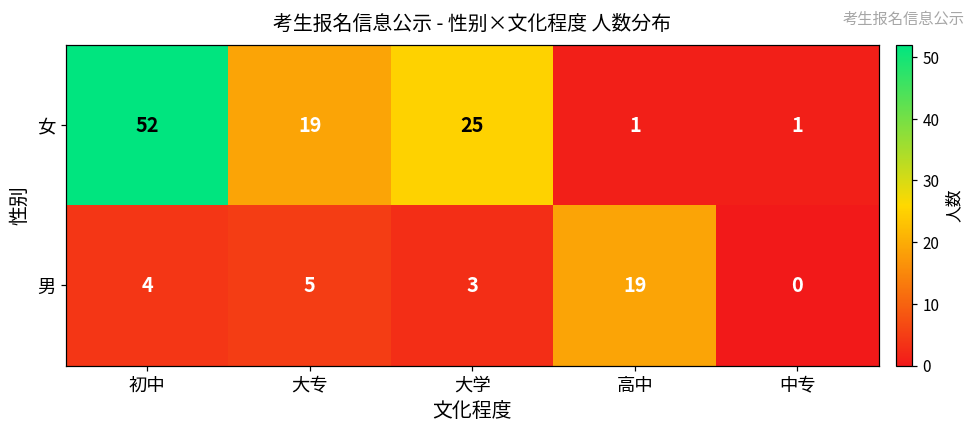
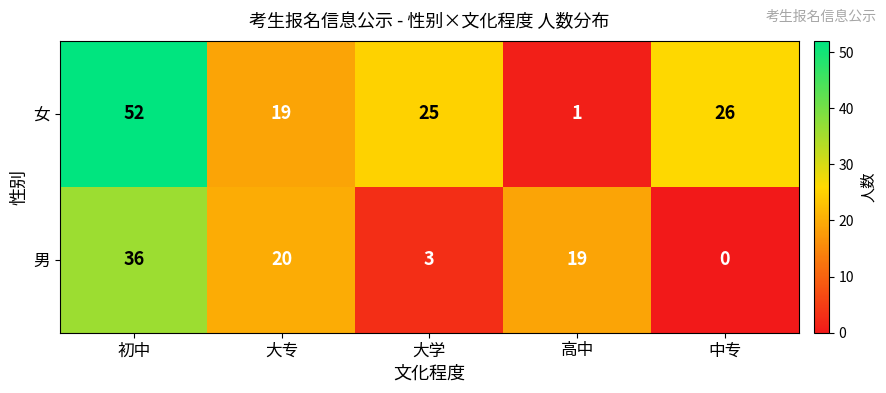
  {
    "女": {
      "初中": 52,
      "大专": 19,
      "大学": 25,
      "高中": 1,
-     "中专": 1
+     "中专": 26
    },
    "男": {
-     "初中": 4,
-     "大专": 5,
+     "初中": 36,
+     "大专": 20,
      "大学": 3,
      "高中": 19,
      "中专": 0
    }
  }
